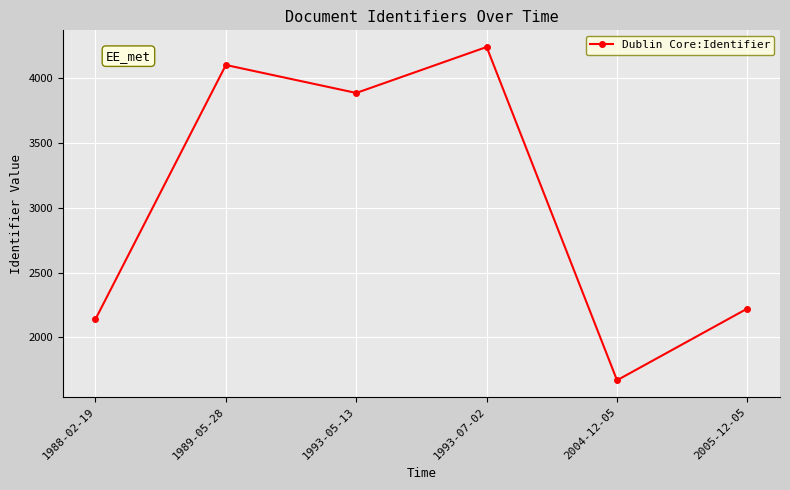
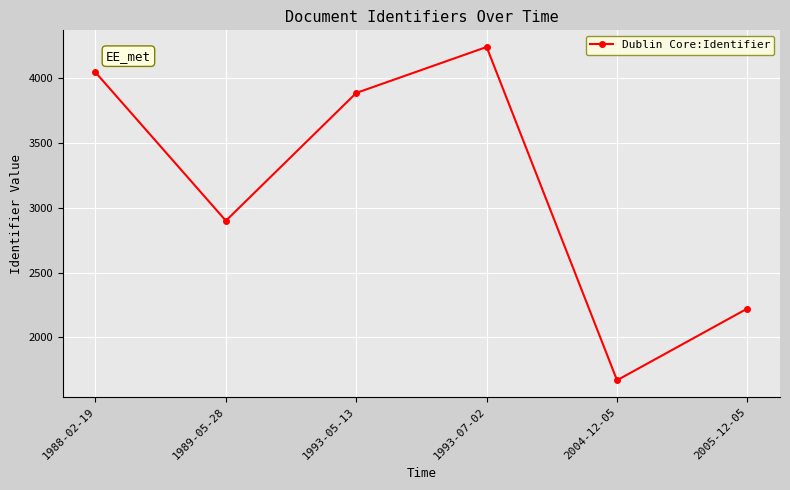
  {
-   "1988-02-19": 2140,
-   "1989-05-28": 4100,
+   "1988-02-19": 4050,
+   "1989-05-28": 2900,
    "1993-05-13": 3890,
    "1993-07-02": 4240,
    "2004-12-05": 1670,
    "2005-12-05": 2220
  }
